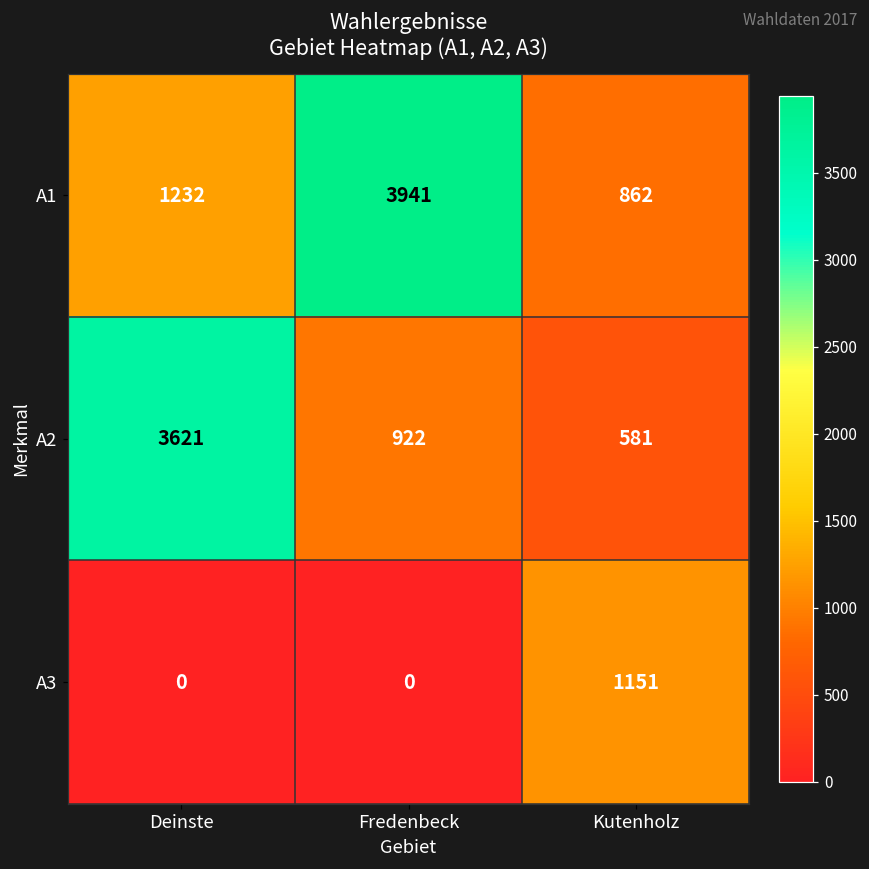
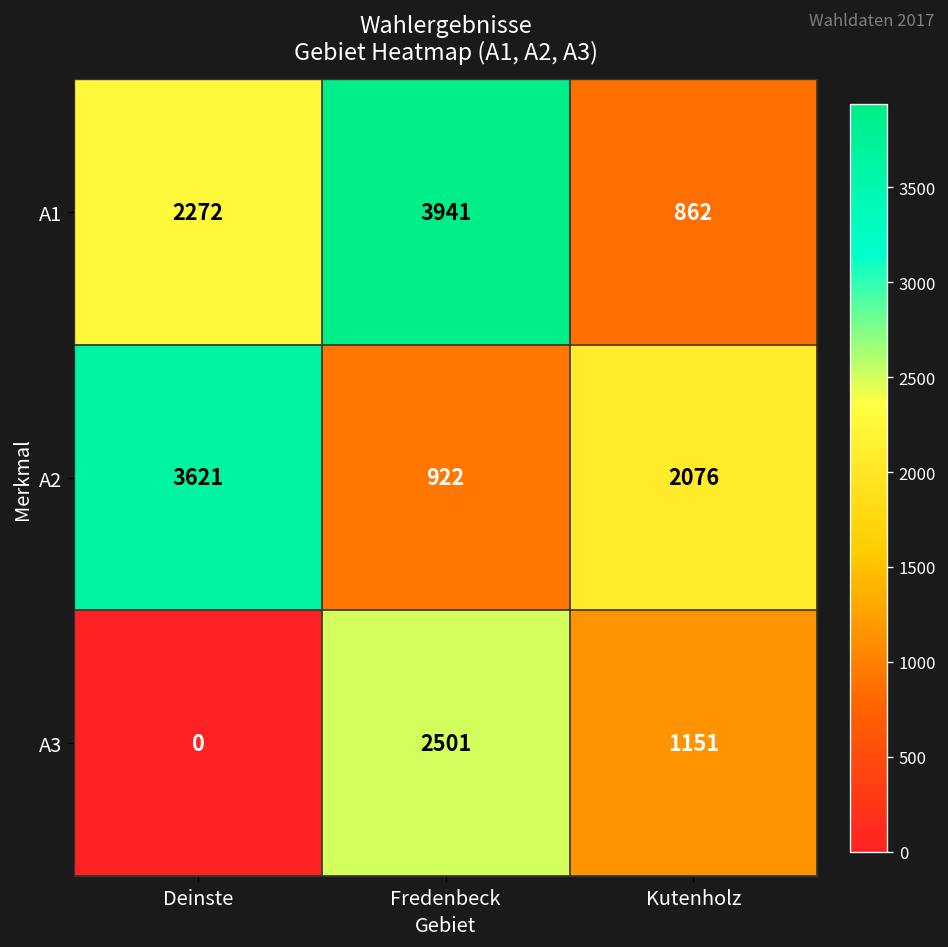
  {
    "A1": {
-     "Deinste": 1232,
+     "Deinste": 2272,
      "Fredenbeck": 3941,
      "Kutenholz": 862
    },
    "A2": {
      "Deinste": 3621,
      "Fredenbeck": 922,
-     "Kutenholz": 581
+     "Kutenholz": 2076
    },
    "A3": {
      "Deinste": 0,
-     "Fredenbeck": 0,
+     "Fredenbeck": 2501,
      "Kutenholz": 1151
    }
  }
